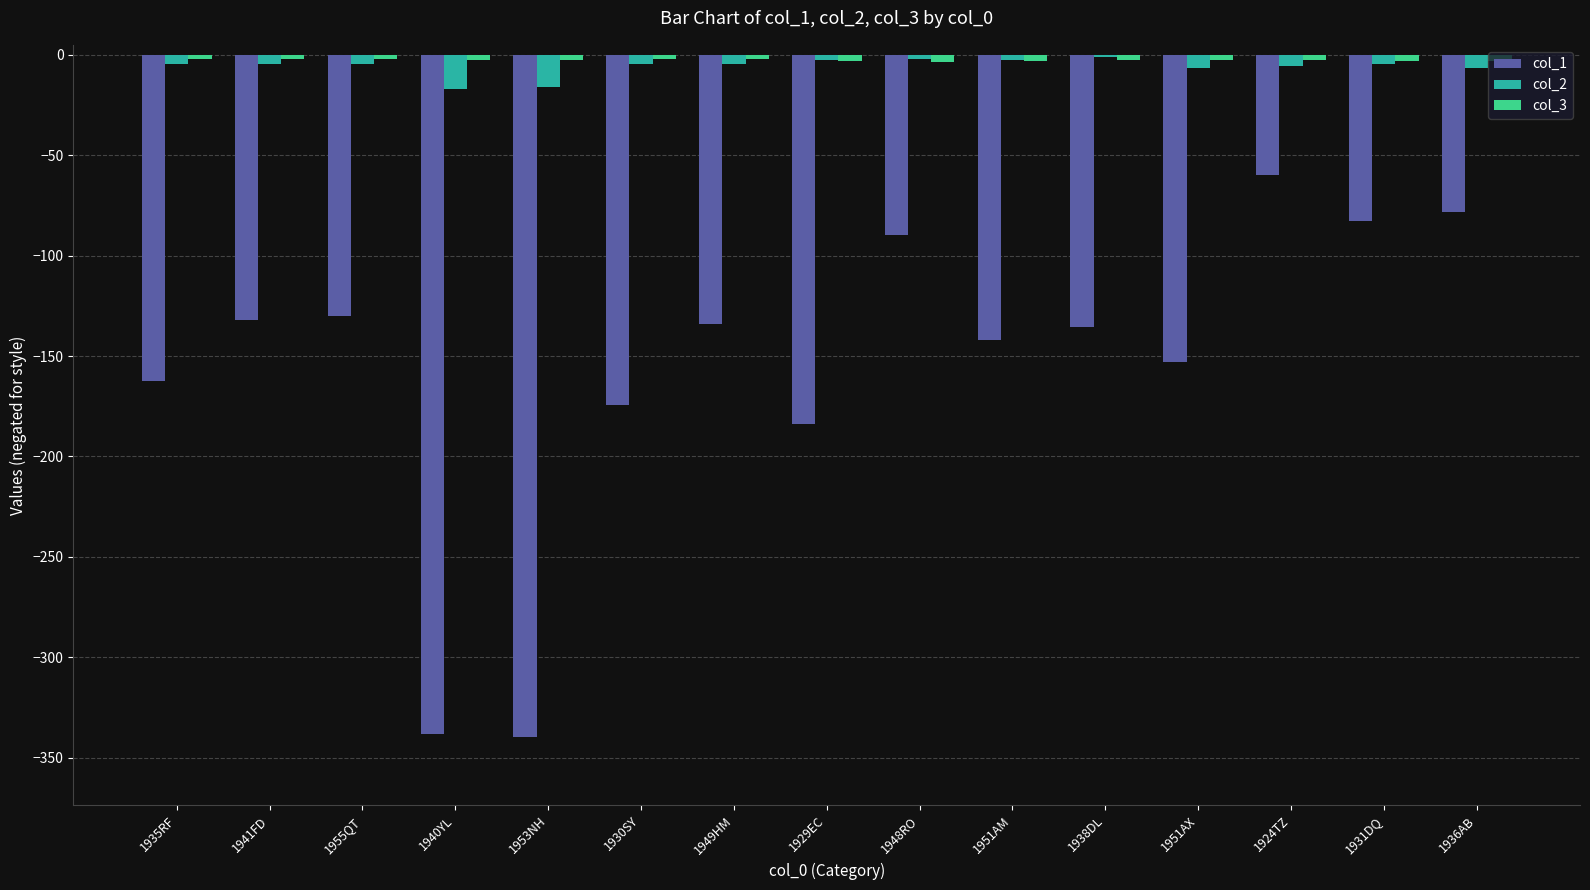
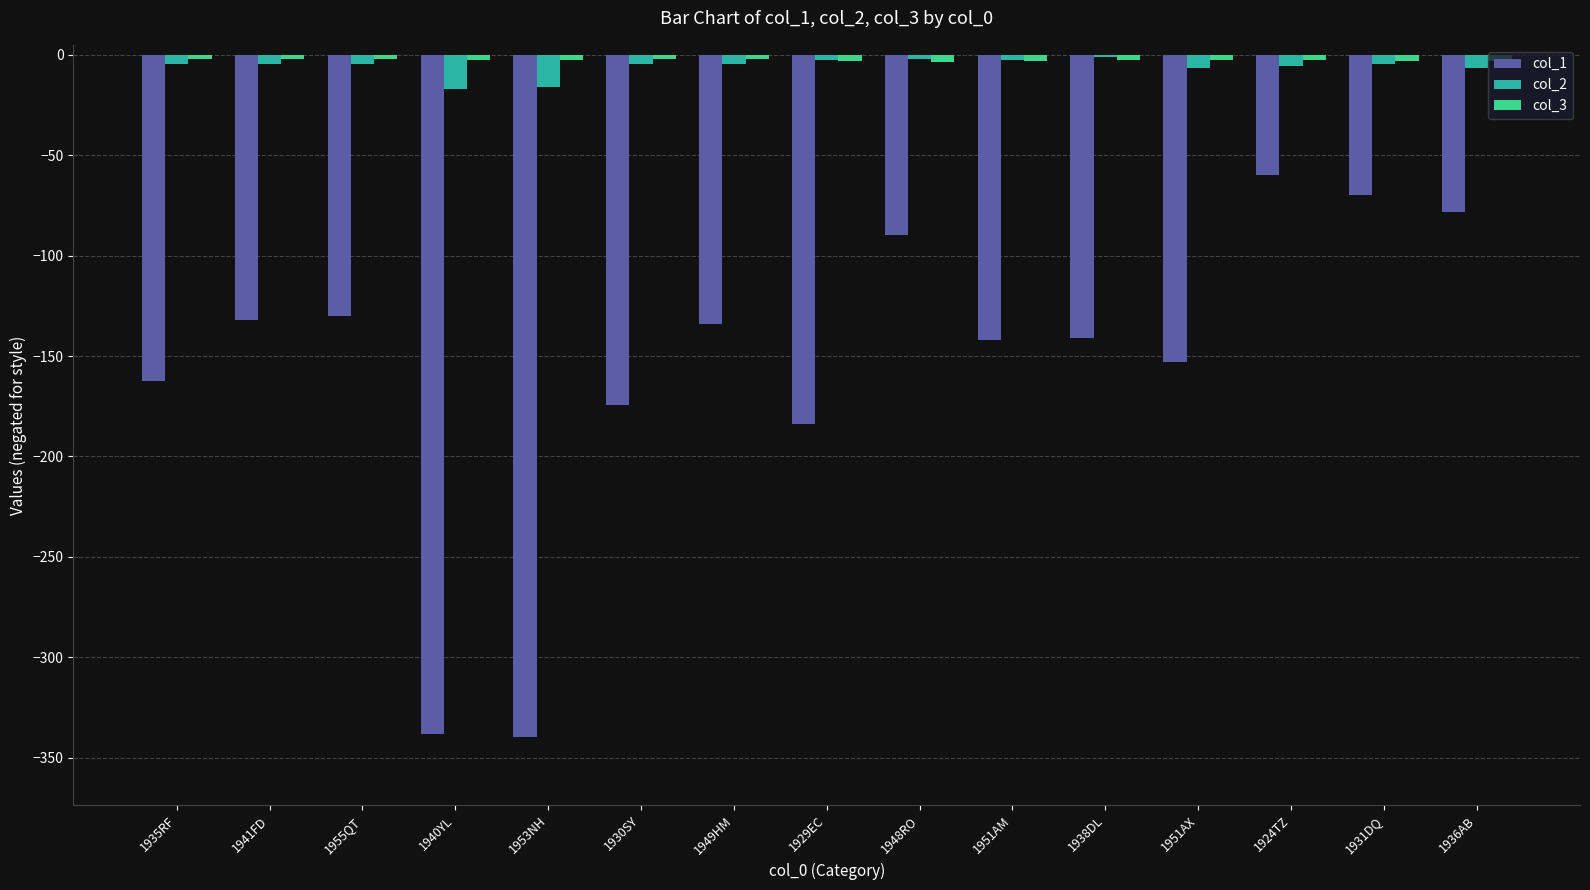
  {
    "col_1": {
      "1935RF": -163,
      "1941FD": -132,
      "1955QT": -130,
      "1940YL": -338,
      "1953NH": -340,
      "1930SY": -175,
      "1949HM": -134,
      "1929EC": -184,
      "1948RO": -90,
      "1951AM": -142,
-     "1938DL": -136,
+     "1938DL": -141,
      "1951AX": -153,
      "1924TZ": -60,
-     "1931DQ": -83,
+     "1931DQ": -70,
      "1936AB": -78
    }
  }
